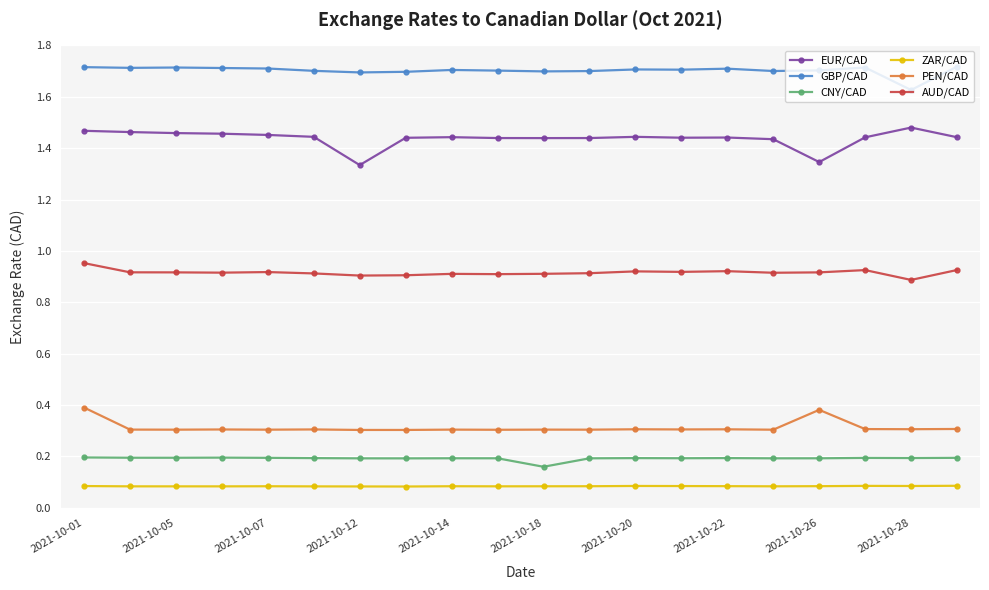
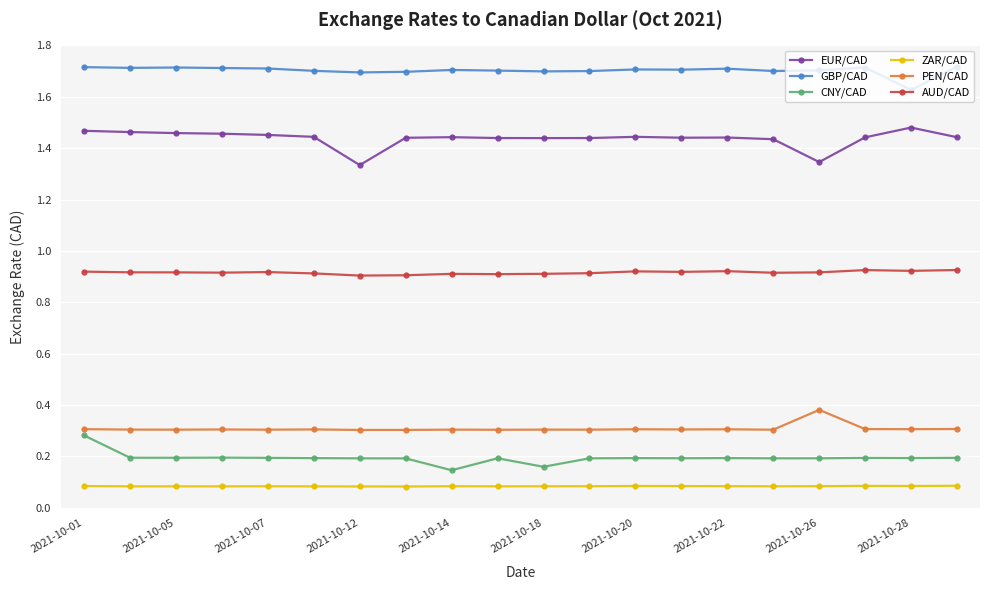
  {
    "EUR/CAD": {
      "2021-10-01": 1.47,
      "2021-10-05": 1.46,
      "2021-10-07": 1.45,
      "2021-10-12": 1.33,
      "2021-10-14": 1.44,
      "2021-10-18": 1.44,
      "2021-10-20": 1.44,
      "2021-10-22": 1.44,
      "2021-10-26": 1.35,
      "2021-10-28": 1.48
    },
    "GBP/CAD": {
      "2021-10-01": 1.72,
      "2021-10-05": 1.71,
      "2021-10-07": 1.71,
      "2021-10-12": 1.69,
      "2021-10-14": 1.70,
      "2021-10-18": 1.70,
      "2021-10-20": 1.71,
      "2021-10-22": 1.71
    },
    "CNY/CAD": {
-     "2021-10-01": 0.20,
+     "2021-10-01": 0.28,
      "2021-10-05": 0.20,
      "2021-10-07": 0.19,
      "2021-10-12": 0.19,
-     "2021-10-14": 0.19,
+     "2021-10-14": 0.15,
      "2021-10-18": 0.16,
      "2021-10-20": 0.19,
      "2021-10-22": 0.19,
      "2021-10-26": 0.19,
      "2021-10-28": 0.19
    },
    "ZAR/CAD": {
      "2021-10-01": 0.08,
      "2021-10-05": 0.08,
      "2021-10-07": 0.08,
      "2021-10-12": 0.08,
      "2021-10-14": 0.08,
      "2021-10-18": 0.08,
      "2021-10-20": 0.09,
      "2021-10-22": 0.08,
      "2021-10-26": 0.08,
      "2021-10-28": 0.09
    },
    "PEN/CAD": {
-     "2021-10-01": 0.39,
+     "2021-10-01": 0.31,
      "2021-10-05": 0.30,
      "2021-10-07": 0.30,
      "2021-10-12": 0.30,
      "2021-10-14": 0.30,
      "2021-10-18": 0.30,
      "2021-10-20": 0.31,
      "2021-10-22": 0.31,
      "2021-10-26": 0.38,
      "2021-10-28": 0.31
    },
    "AUD/CAD": {
-     "2021-10-01": 0.95,
+     "2021-10-01": 0.92,
      "2021-10-05": 0.92,
      "2021-10-07": 0.92,
      "2021-10-12": 0.90,
      "2021-10-14": 0.91,
      "2021-10-18": 0.91,
      "2021-10-20": 0.92,
      "2021-10-22": 0.92,
      "2021-10-26": 0.92,
-     "2021-10-28": 0.89
+     "2021-10-28": 0.92
    }
  }
